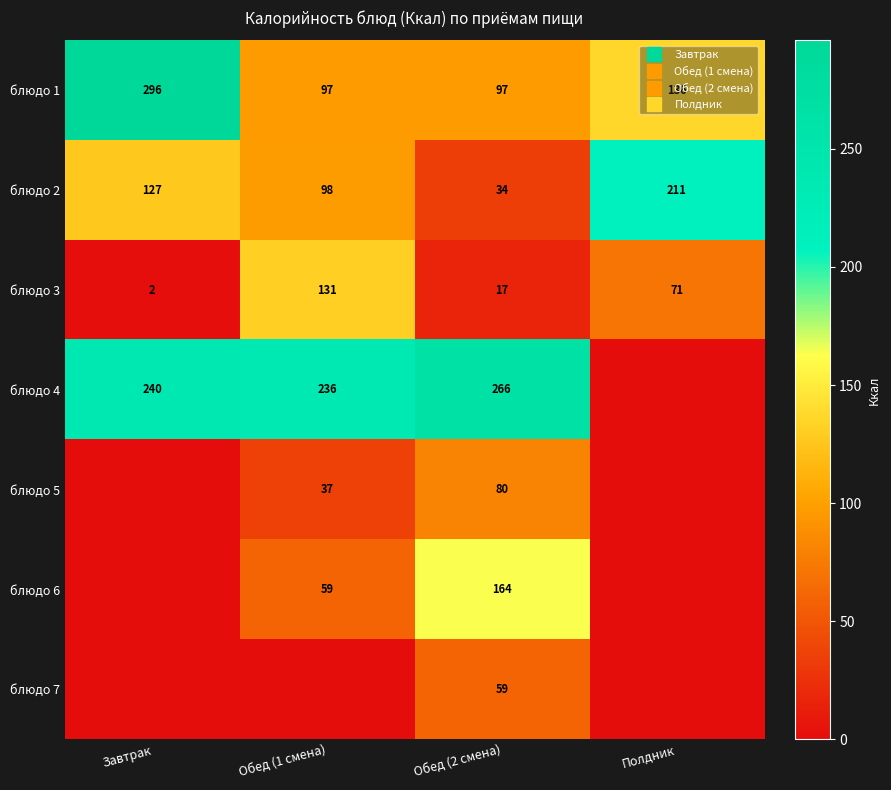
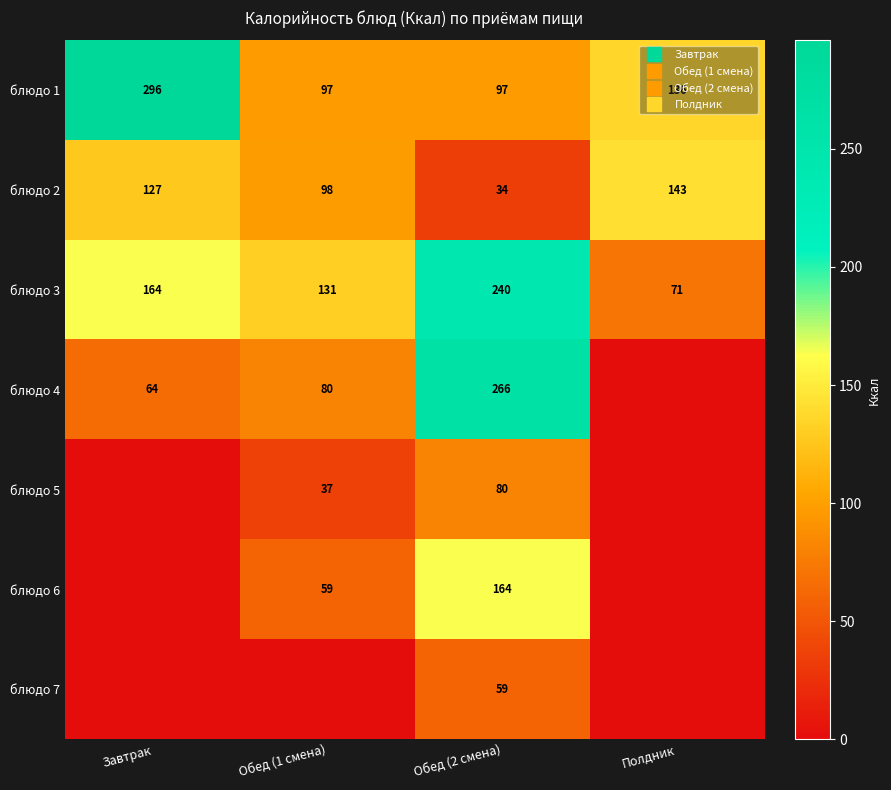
  {
    "блюдо 1": {
      "Завтрак": 296,
      "Обед (1 смена)": 97,
      "Обед (2 смена)": 97
    },
    "блюдо 2": {
      "Завтрак": 127,
      "Обед (1 смена)": 98,
      "Обед (2 смена)": 34,
-     "Полдник": 211
+     "Полдник": 143
    },
    "блюдо 3": {
-     "Завтрак": 2,
+     "Завтрак": 164,
      "Обед (1 смена)": 131,
-     "Обед (2 смена)": 17,
+     "Обед (2 смена)": 240,
      "Полдник": 71
    },
    "блюдо 4": {
-     "Завтрак": 240,
-     "Обед (1 смена)": 236,
+     "Завтрак": 64,
+     "Обед (1 смена)": 80,
      "Обед (2 смена)": 266
    },
    "блюдо 5": {
      "Обед (1 смена)": 37,
      "Обед (2 смена)": 80
    },
    "блюдо 6": {
      "Обед (1 смена)": 59,
      "Обед (2 смена)": 164
    },
    "блюдо 7": {
      "Обед (2 смена)": 59
    }
  }
